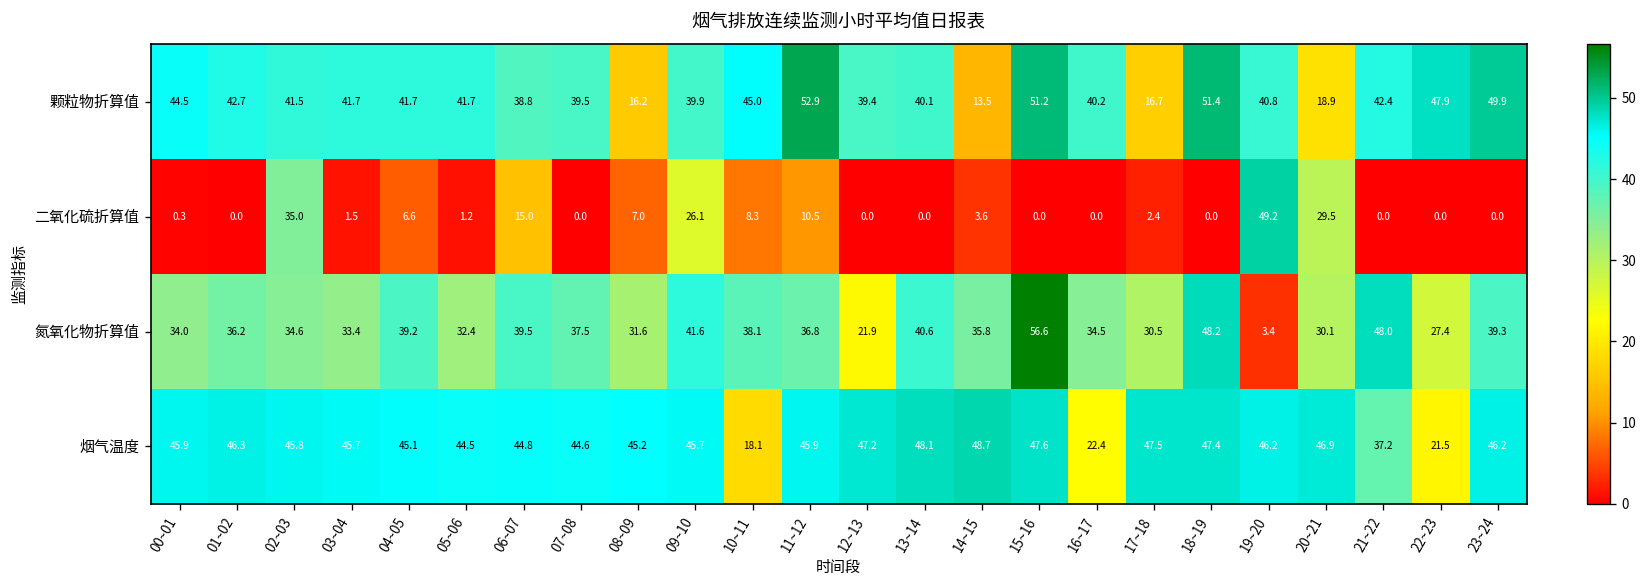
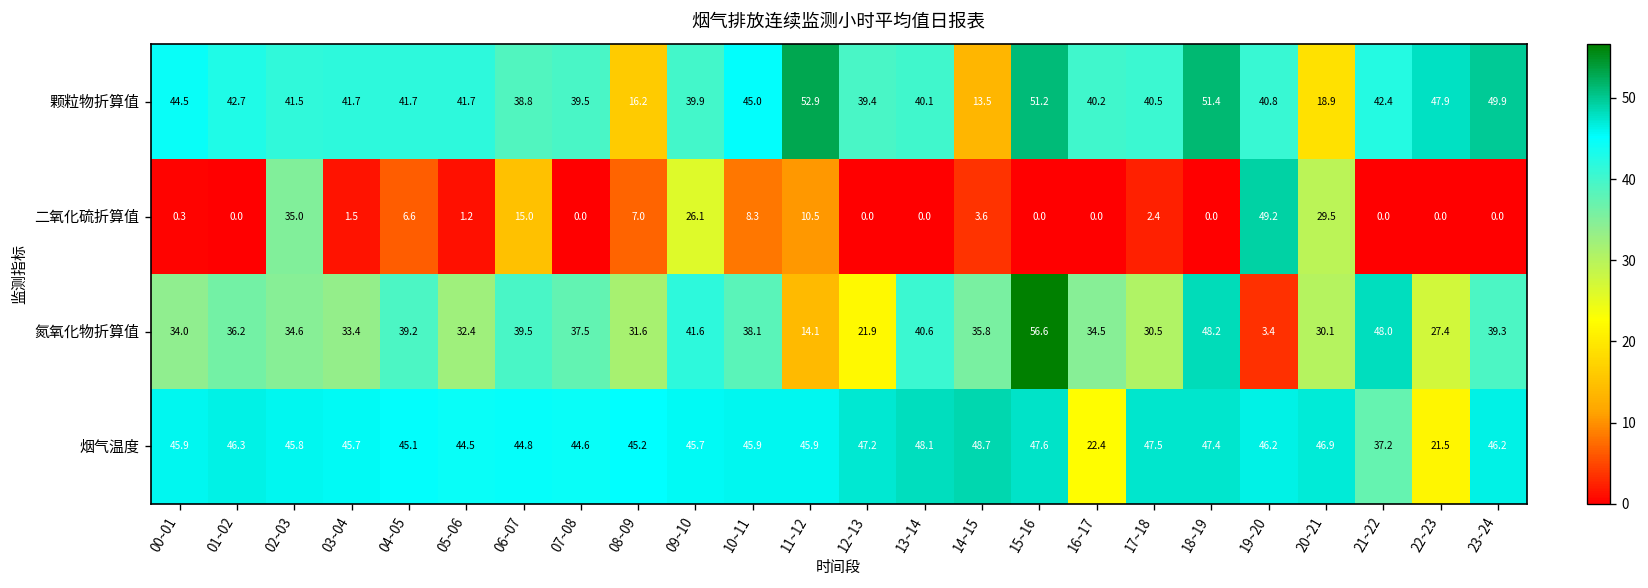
  {
    "颗粒物折算值": {
      "00~01": 44.5,
      "01~02": 42.7,
      "02~03": 41.5,
      "03~04": 41.7,
      "04~05": 41.7,
      "05~06": 41.7,
      "06~07": 38.8,
      "07~08": 39.5,
      "08~09": 16.2,
      "09~10": 39.9,
      "10~11": 45.0,
      "11~12": 52.9,
      "12~13": 39.4,
      "13~14": 40.1,
      "14~15": 13.5,
      "15~16": 51.2,
      "16~17": 40.2,
-     "17~18": 16.7,
+     "17~18": 40.5,
      "18~19": 51.4,
      "19~20": 40.8,
      "20~21": 18.9,
      "21~22": 42.4,
      "22~23": 47.9,
      "23~24": 49.9
    },
    "二氧化硫折算值": {
      "00~01": 0.3,
      "01~02": 0.0,
      "02~03": 35.0,
      "03~04": 1.5,
      "04~05": 6.6,
      "05~06": 1.2,
      "06~07": 15.0,
      "07~08": 0.0,
      "08~09": 7.0,
      "09~10": 26.1,
      "10~11": 8.3,
      "11~12": 10.5,
      "12~13": 0.0,
      "13~14": 0.0,
      "14~15": 3.6,
      "15~16": 0.0,
      "16~17": 0.0,
      "17~18": 2.4,
      "18~19": 0.0,
      "19~20": 49.2,
      "20~21": 29.5,
      "21~22": 0.0,
      "22~23": 0.0,
      "23~24": 0.0
    },
    "氮氧化物折算值": {
      "00~01": 34.0,
      "01~02": 36.2,
      "02~03": 34.6,
      "03~04": 33.4,
      "04~05": 39.2,
      "05~06": 32.4,
      "06~07": 39.5,
      "07~08": 37.5,
      "08~09": 31.6,
      "09~10": 41.6,
      "10~11": 38.1,
-     "11~12": 36.8,
+     "11~12": 14.1,
      "12~13": 21.9,
      "13~14": 40.6,
      "14~15": 35.8,
      "15~16": 56.6,
      "16~17": 34.5,
      "17~18": 30.5,
      "18~19": 48.2,
      "19~20": 3.4,
      "20~21": 30.1,
      "21~22": 48.0,
      "22~23": 27.4,
      "23~24": 39.3
    },
    "烟气温度": {
      "00~01": 45.9,
      "01~02": 46.3,
      "02~03": 45.8,
      "03~04": 45.7,
      "04~05": 45.1,
      "05~06": 44.5,
      "06~07": 44.8,
      "07~08": 44.6,
      "08~09": 45.2,
      "09~10": 45.7,
-     "10~11": 18.1,
+     "10~11": 45.9,
      "11~12": 45.9,
      "12~13": 47.2,
      "13~14": 48.1,
      "14~15": 48.7,
      "15~16": 47.6,
      "16~17": 22.4,
      "17~18": 47.5,
      "18~19": 47.4,
      "19~20": 46.2,
      "20~21": 46.9,
      "21~22": 37.2,
      "22~23": 21.5,
      "23~24": 46.2
    }
  }
